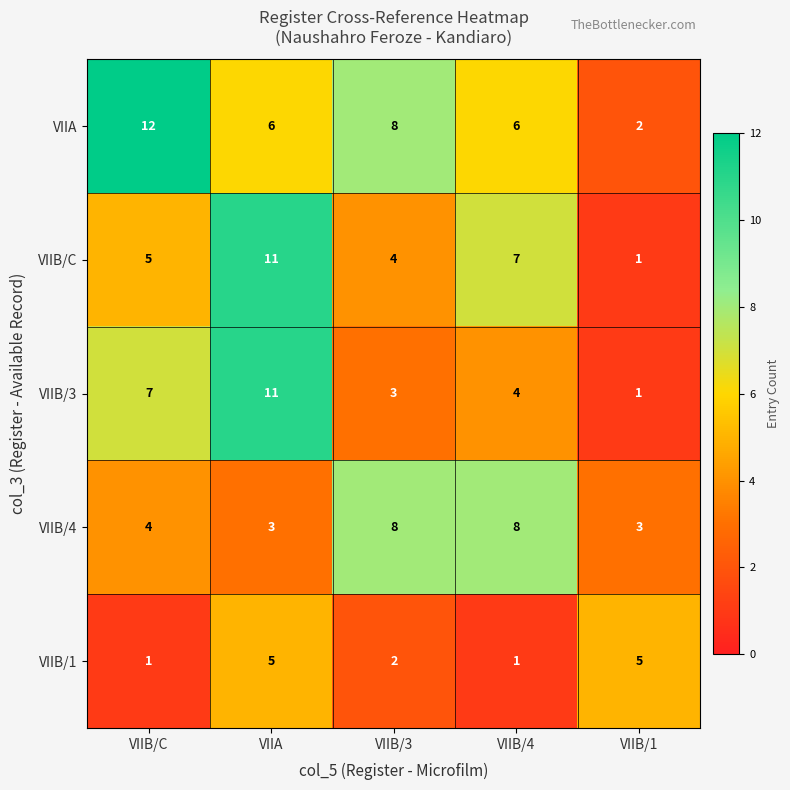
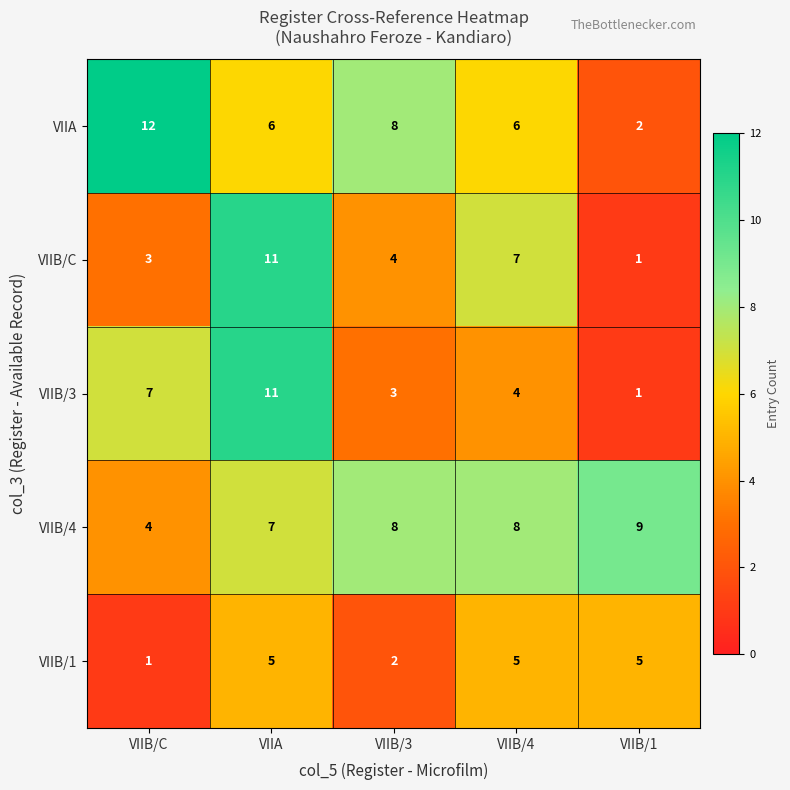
  {
    "VIIA": {
      "VIIB/C": 12,
      "VIIA": 6,
      "VIIB/3": 8,
      "VIIB/4": 6,
      "VIIB/1": 2
    },
    "VIIB/C": {
-     "VIIB/C": 5,
+     "VIIB/C": 3,
      "VIIA": 11,
      "VIIB/3": 4,
      "VIIB/4": 7,
      "VIIB/1": 1
    },
    "VIIB/3": {
      "VIIB/C": 7,
      "VIIA": 11,
      "VIIB/3": 3,
      "VIIB/4": 4,
      "VIIB/1": 1
    },
    "VIIB/4": {
      "VIIB/C": 4,
-     "VIIA": 3,
+     "VIIA": 7,
      "VIIB/3": 8,
      "VIIB/4": 8,
-     "VIIB/1": 3
+     "VIIB/1": 9
    },
    "VIIB/1": {
      "VIIB/C": 1,
      "VIIA": 5,
      "VIIB/3": 2,
-     "VIIB/4": 1,
+     "VIIB/4": 5,
      "VIIB/1": 5
    }
  }
